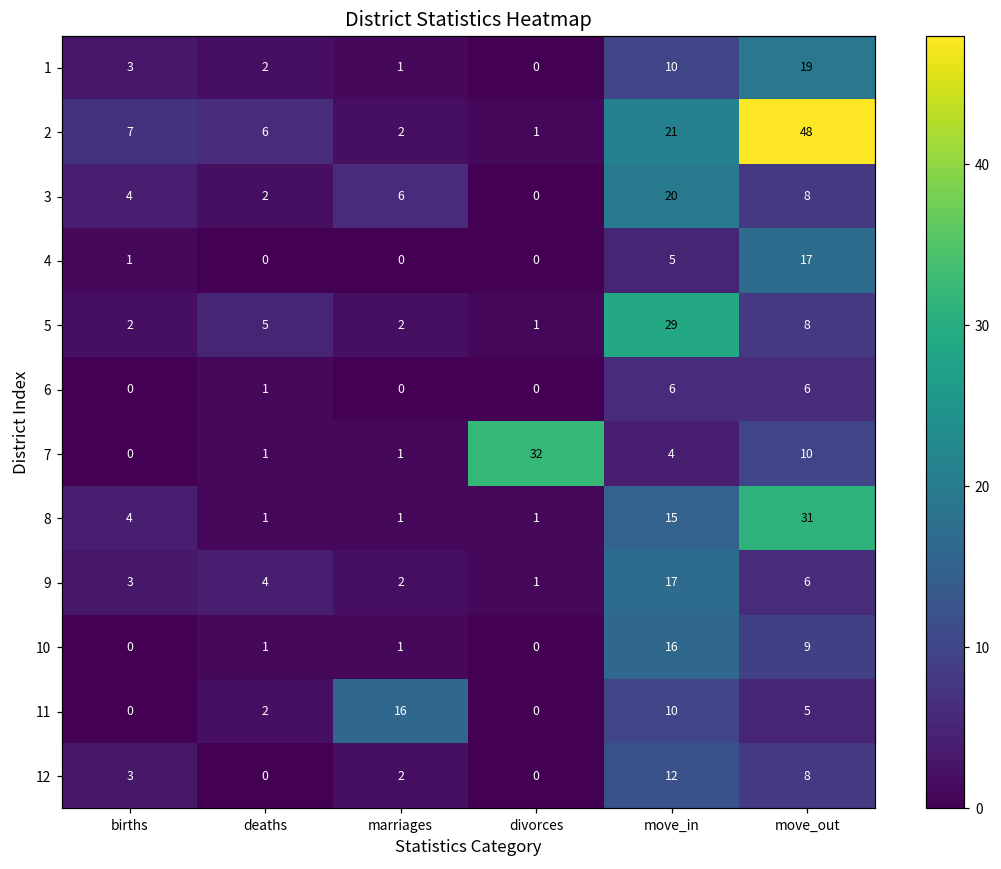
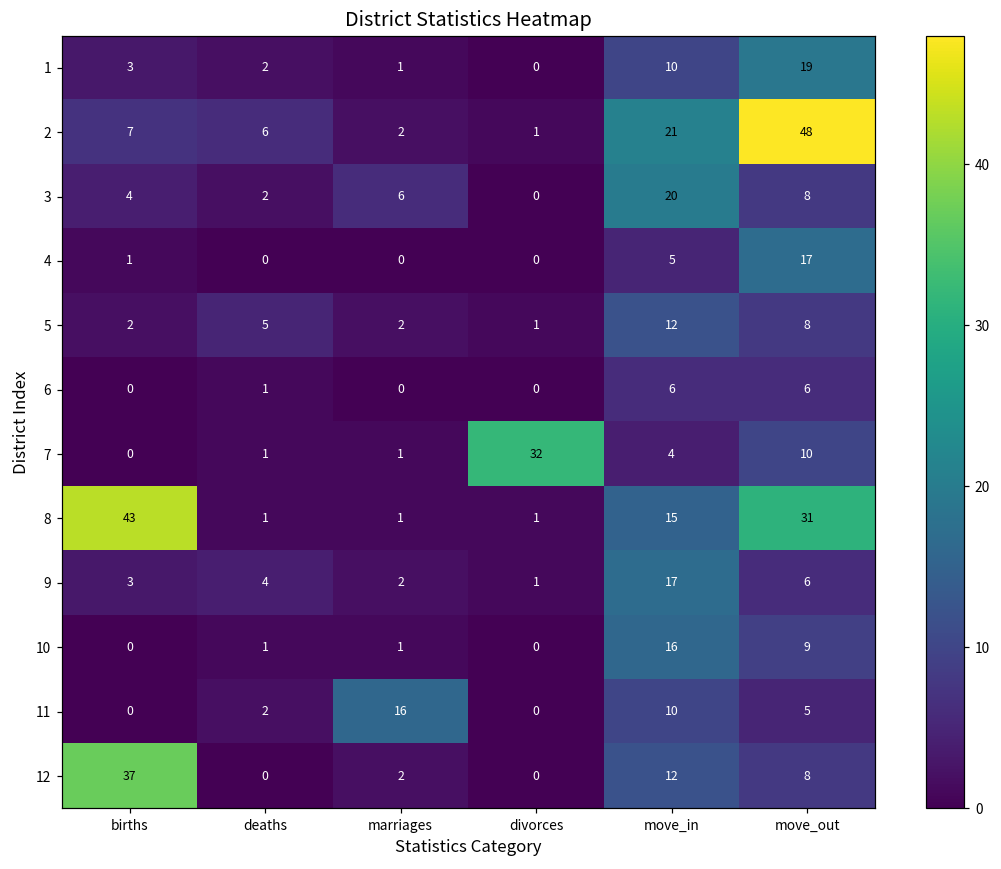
  {
    "1": {
      "births": 3,
      "deaths": 2,
      "marriages": 1,
      "divorces": 0,
      "move_in": 10,
      "move_out": 19
    },
    "2": {
      "births": 7,
      "deaths": 6,
      "marriages": 2,
      "divorces": 1,
      "move_in": 21,
      "move_out": 48
    },
    "3": {
      "births": 4,
      "deaths": 2,
      "marriages": 6,
      "divorces": 0,
      "move_in": 20,
      "move_out": 8
    },
    "4": {
      "births": 1,
      "deaths": 0,
      "marriages": 0,
      "divorces": 0,
      "move_in": 5,
      "move_out": 17
    },
    "5": {
      "births": 2,
      "deaths": 5,
      "marriages": 2,
      "divorces": 1,
-     "move_in": 29,
+     "move_in": 12,
      "move_out": 8
    },
    "6": {
      "births": 0,
      "deaths": 1,
      "marriages": 0,
      "divorces": 0,
      "move_in": 6,
      "move_out": 6
    },
    "7": {
      "births": 0,
      "deaths": 1,
      "marriages": 1,
      "divorces": 32,
      "move_in": 4,
      "move_out": 10
    },
    "8": {
-     "births": 4,
+     "births": 43,
      "deaths": 1,
      "marriages": 1,
      "divorces": 1,
      "move_in": 15,
      "move_out": 31
    },
    "9": {
      "births": 3,
      "deaths": 4,
      "marriages": 2,
      "divorces": 1,
      "move_in": 17,
      "move_out": 6
    },
    "10": {
      "births": 0,
      "deaths": 1,
      "marriages": 1,
      "divorces": 0,
      "move_in": 16,
      "move_out": 9
    },
    "11": {
      "births": 0,
      "deaths": 2,
      "marriages": 16,
      "divorces": 0,
      "move_in": 10,
      "move_out": 5
    },
    "12": {
-     "births": 3,
+     "births": 37,
      "deaths": 0,
      "marriages": 2,
      "divorces": 0,
      "move_in": 12,
      "move_out": 8
    }
  }
